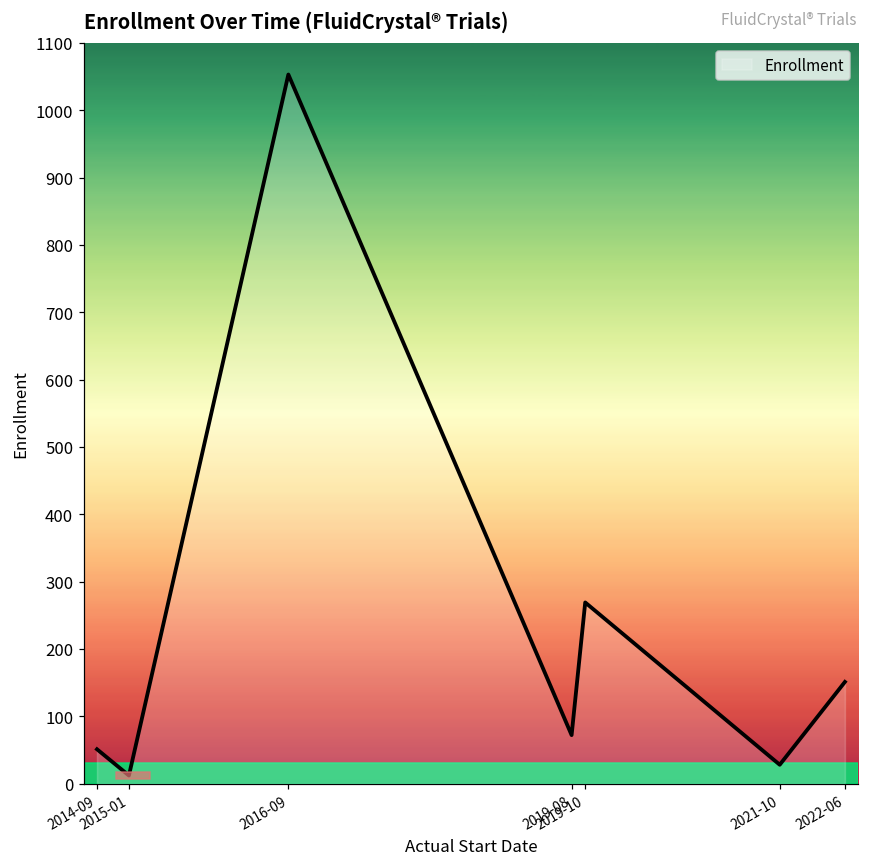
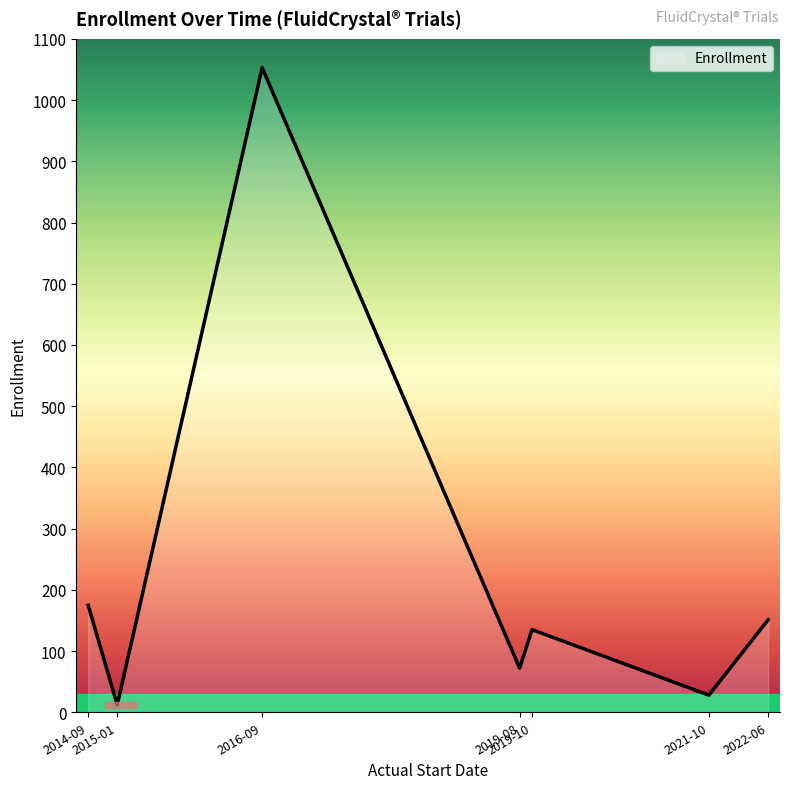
  {
-   "2014-09": 50,
+   "2014-09": 180,
    "2016-09": 1050,
    "2019-08": 70,
-   "2019-10": 270,
+   "2019-10": 140,
    "2022-06": 150
  }
